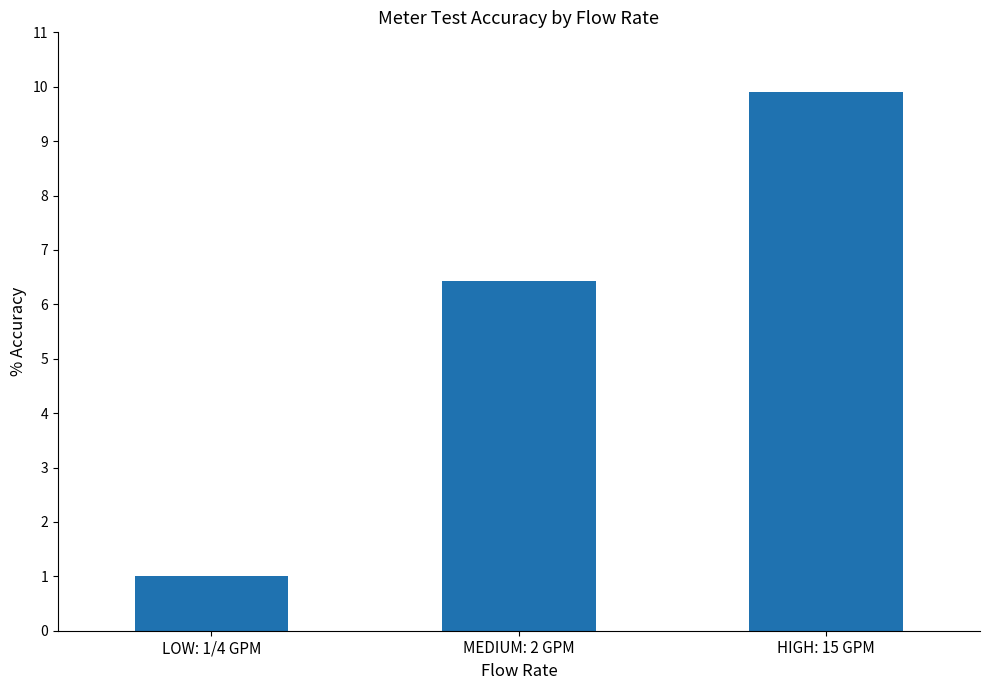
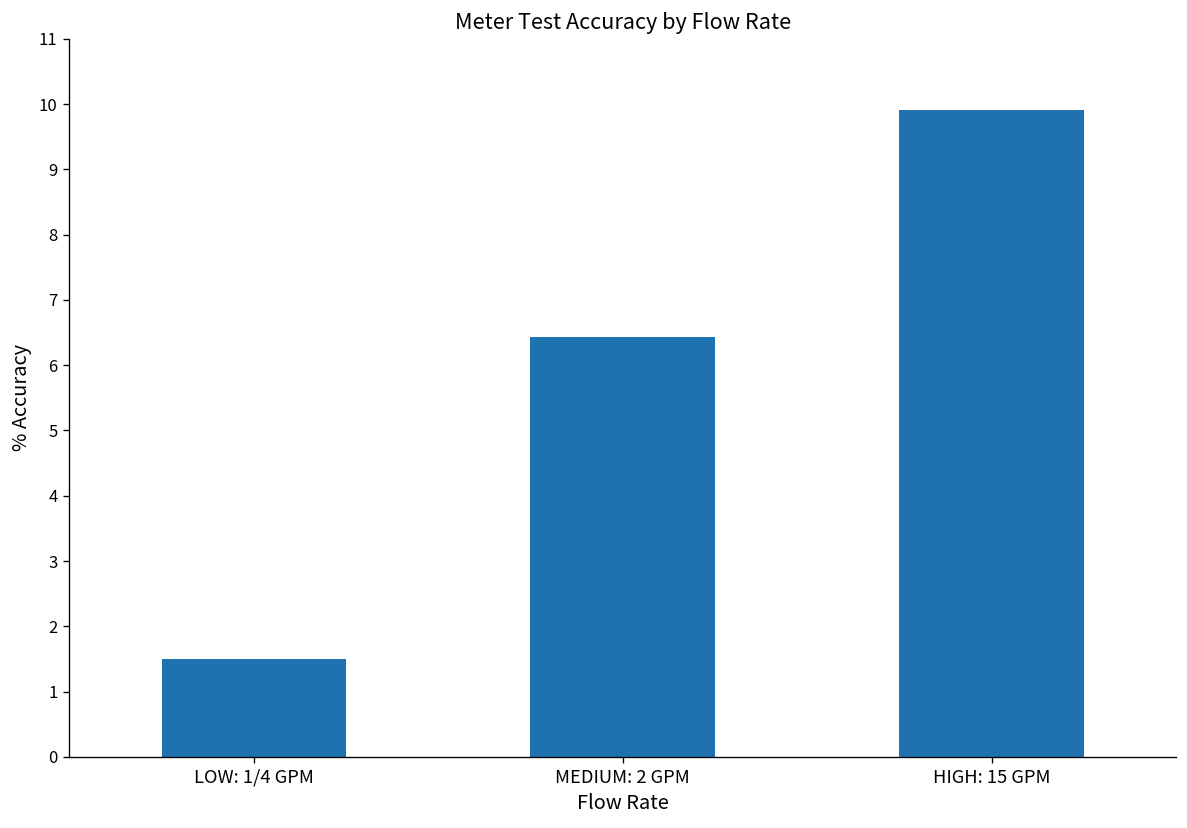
  {
-   "LOW: 1/4 GPM": 1.0,
+   "LOW: 1/4 GPM": 1.5,
    "MEDIUM: 2 GPM": 6.4,
    "HIGH: 15 GPM": 9.9
  }
